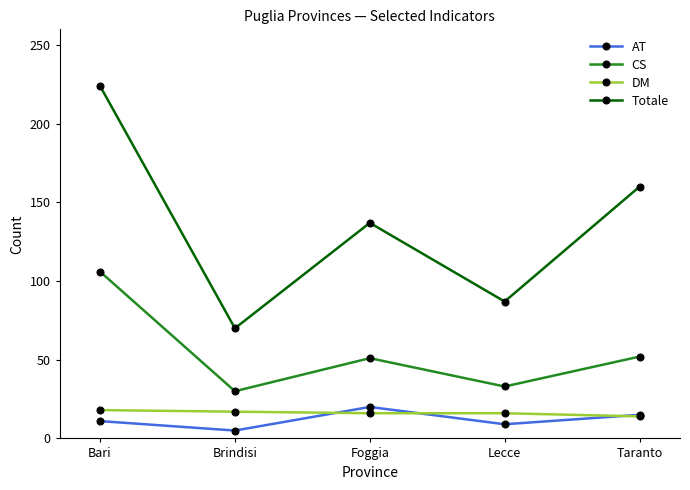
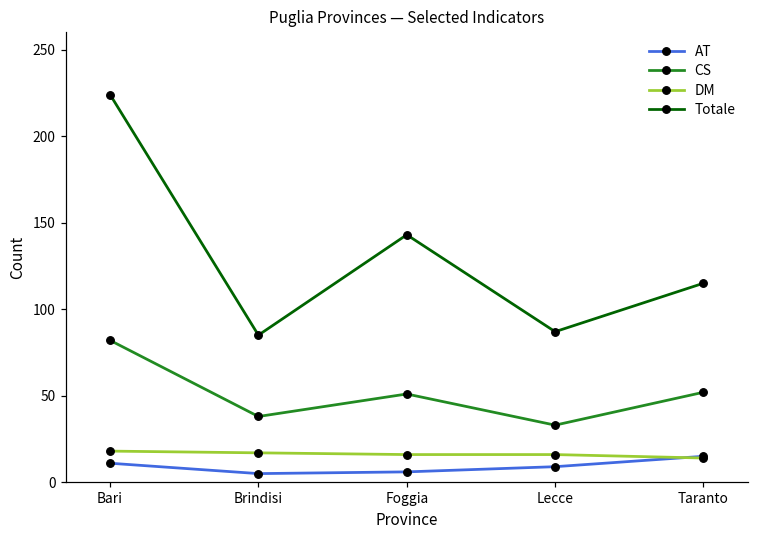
  {
    "AT": {
      "Bari": 11,
      "Brindisi": 5,
-     "Foggia": 20,
+     "Foggia": 6,
      "Lecce": 9
    },
    "CS": {
-     "Bari": 106,
-     "Brindisi": 30,
+     "Bari": 82,
+     "Brindisi": 38,
      "Foggia": 51,
      "Lecce": 33,
      "Taranto": 52
    },
    "DM": {
      "Bari": 18,
      "Brindisi": 17,
      "Foggia": 16,
      "Lecce": 16
    },
    "Totale": {
      "Bari": 224,
-     "Brindisi": 70,
-     "Foggia": 137,
+     "Brindisi": 85,
+     "Foggia": 143,
      "Lecce": 87,
-     "Taranto": 160
+     "Taranto": 115
    }
  }
